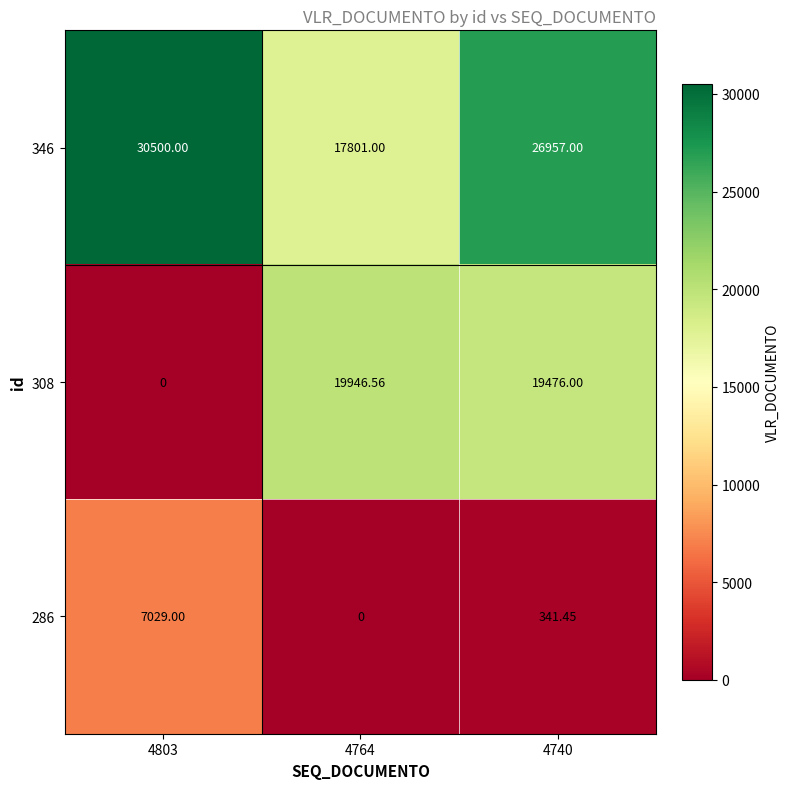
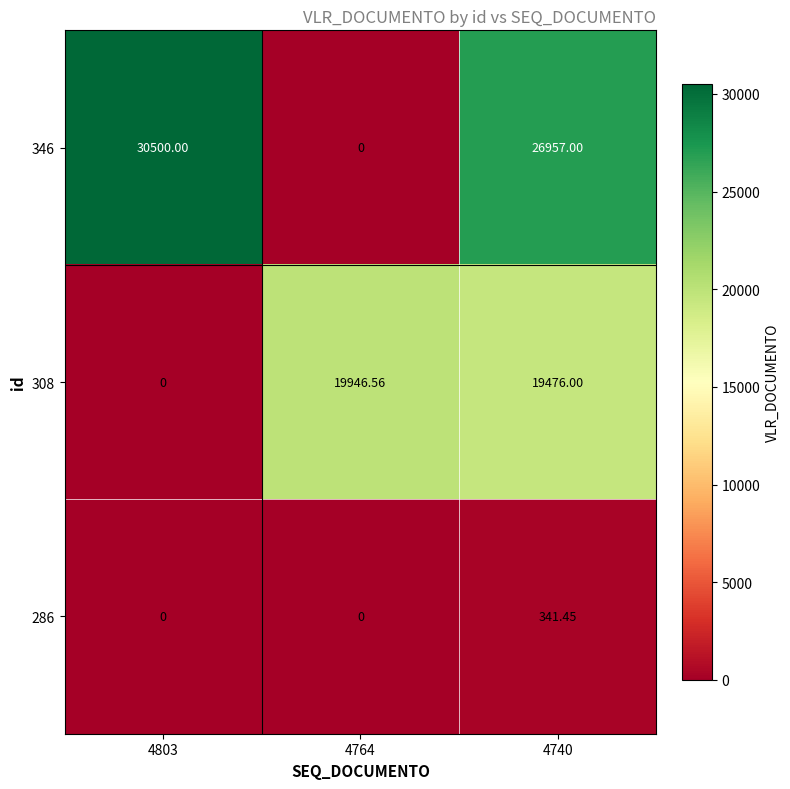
  {
    "346": {
      "4803": 30500.00,
-     "4764": 17801.00,
+     "4764": 0,
      "4740": 26957.00
    },
    "308": {
      "4803": 0,
      "4764": 19946.56,
      "4740": 19476.00
    },
    "286": {
-     "4803": 7029.00,
+     "4803": 0,
      "4764": 0,
      "4740": 341.45
    }
  }
